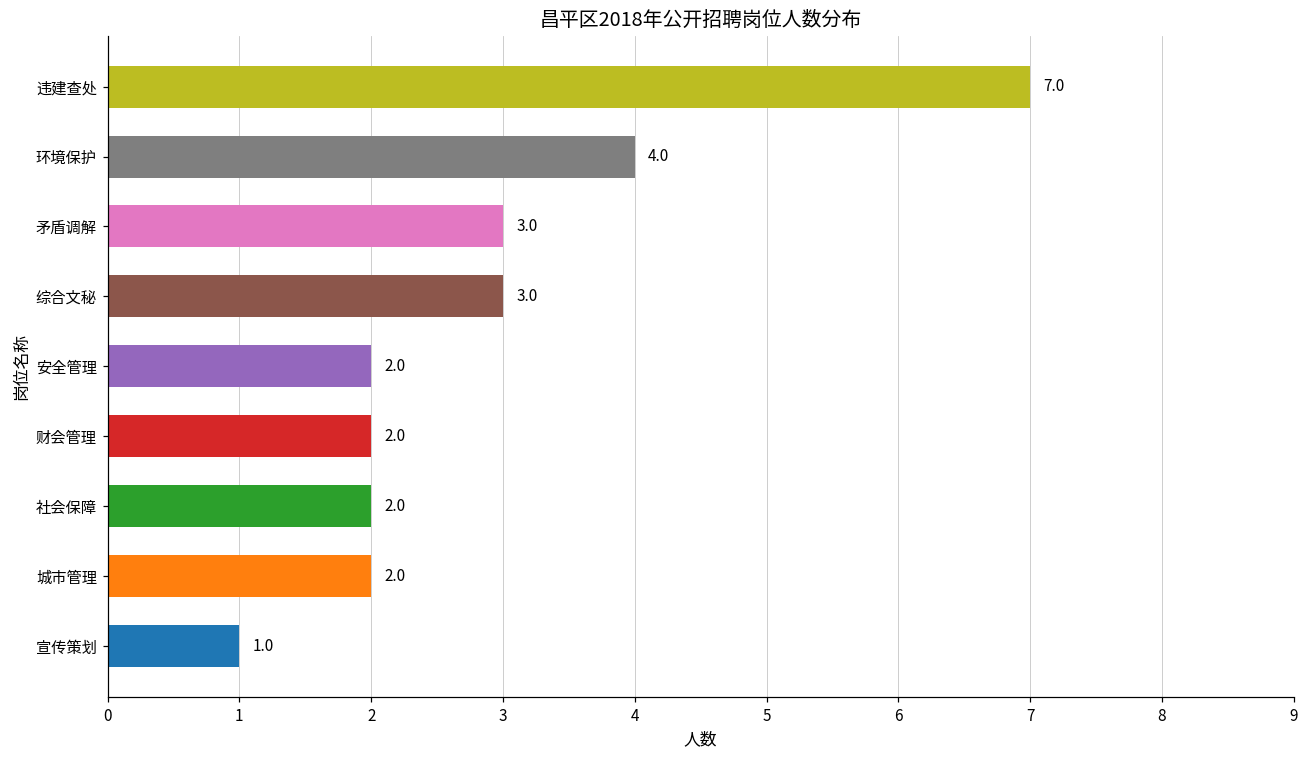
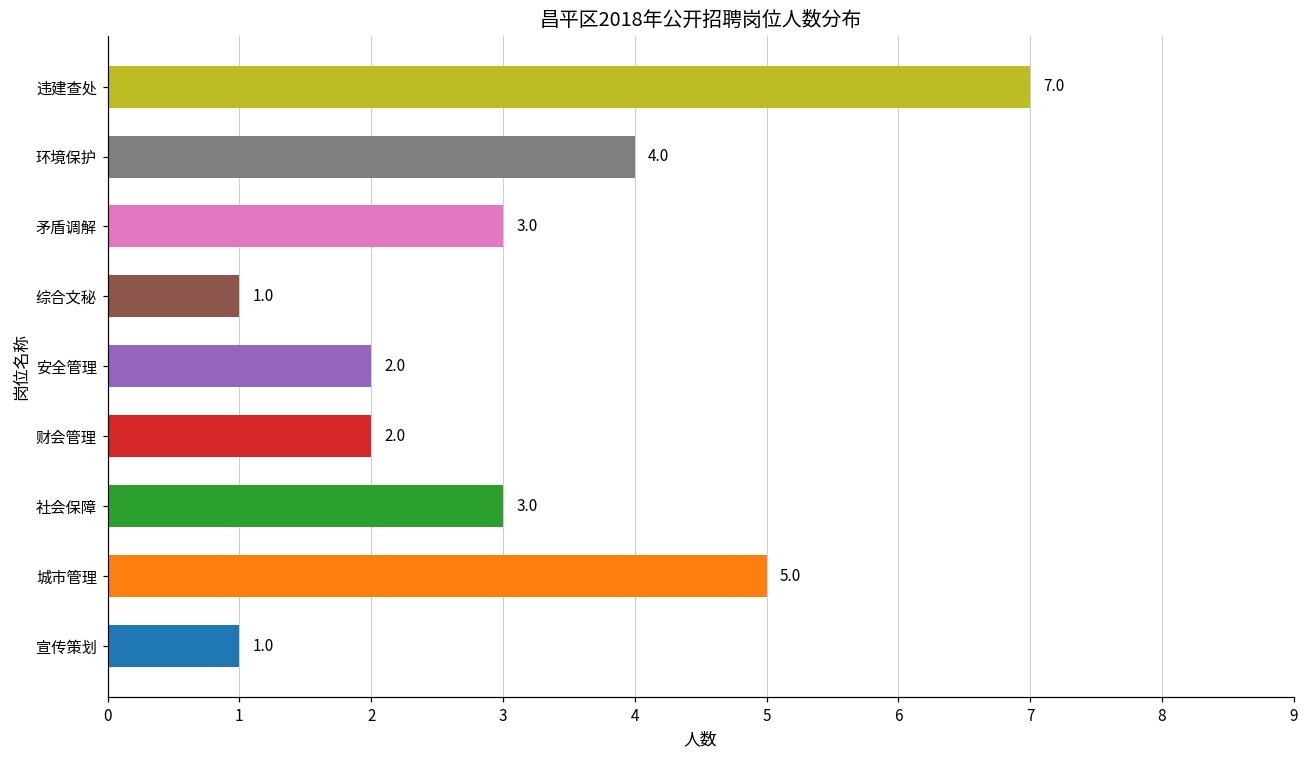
  {
    "违建查处": 7.0,
    "环境保护": 4.0,
    "矛盾调解": 3.0,
-   "综合文秘": 3.0,
+   "综合文秘": 1.0,
    "安全管理": 2.0,
    "财会管理": 2.0,
-   "社会保障": 2.0,
-   "城市管理": 2.0,
+   "社会保障": 3.0,
+   "城市管理": 5.0,
    "宣传策划": 1.0
  }
